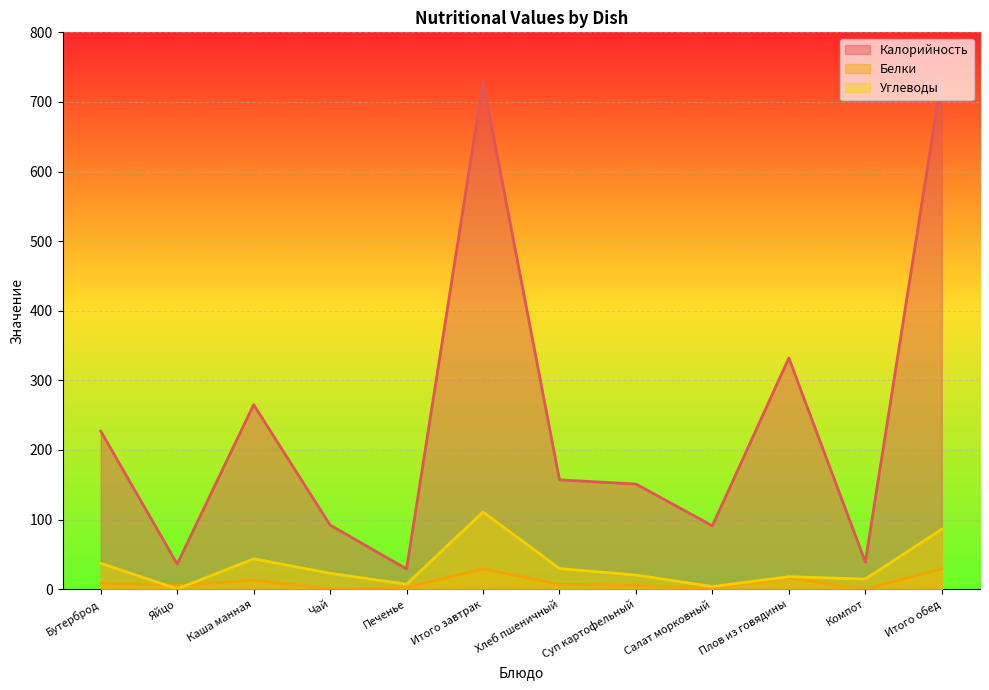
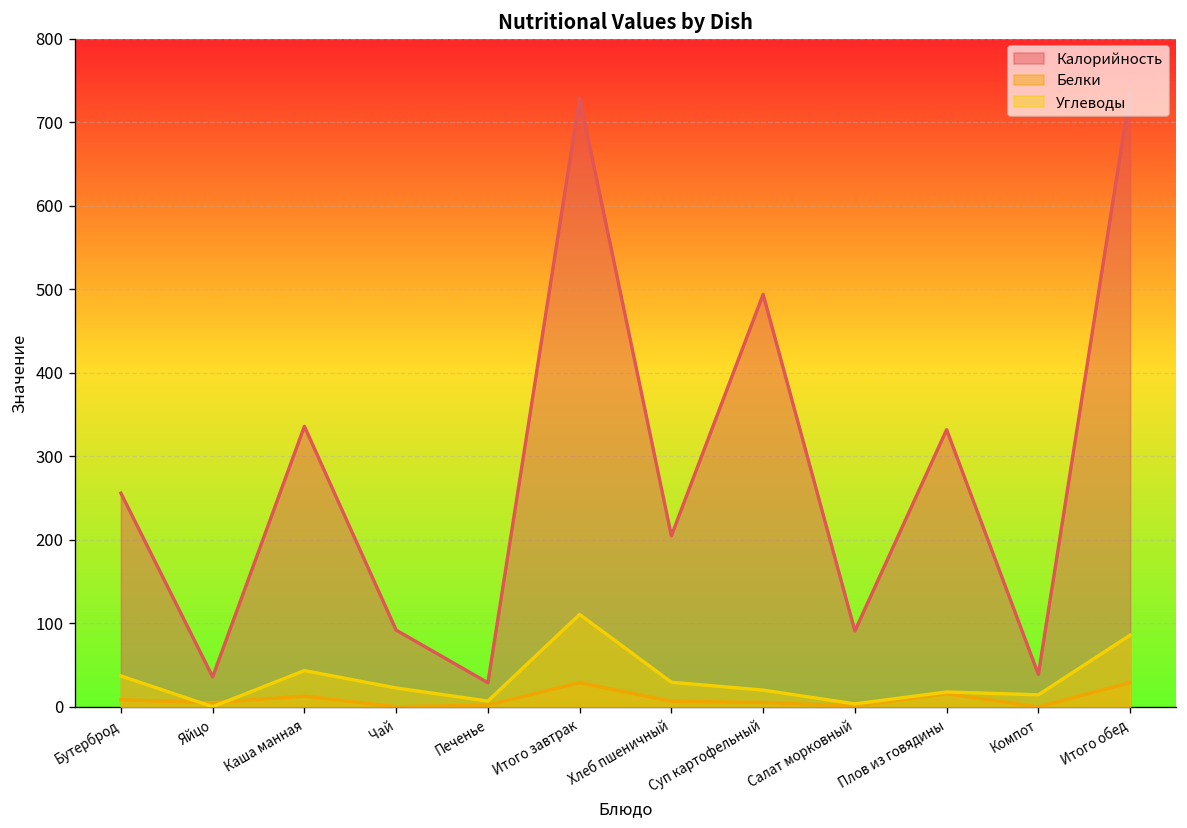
  {
    "Калорийность": {
-     "Бутерброд": 230,
+     "Бутерброд": 260,
      "Яйцо": 40,
-     "Каша манная": 270,
+     "Каша манная": 340,
      "Чай": 90,
      "Печенье": 30,
      "Итого завтрак": 730,
-     "Хлеб пшеничный": 160,
-     "Суп картофельный": 150,
+     "Хлеб пшеничный": 210,
+     "Суп картофельный": 490,
      "Салат морковный": 90,
      "Плов из говядины": 330,
      "Компот": 40
    }
  }
